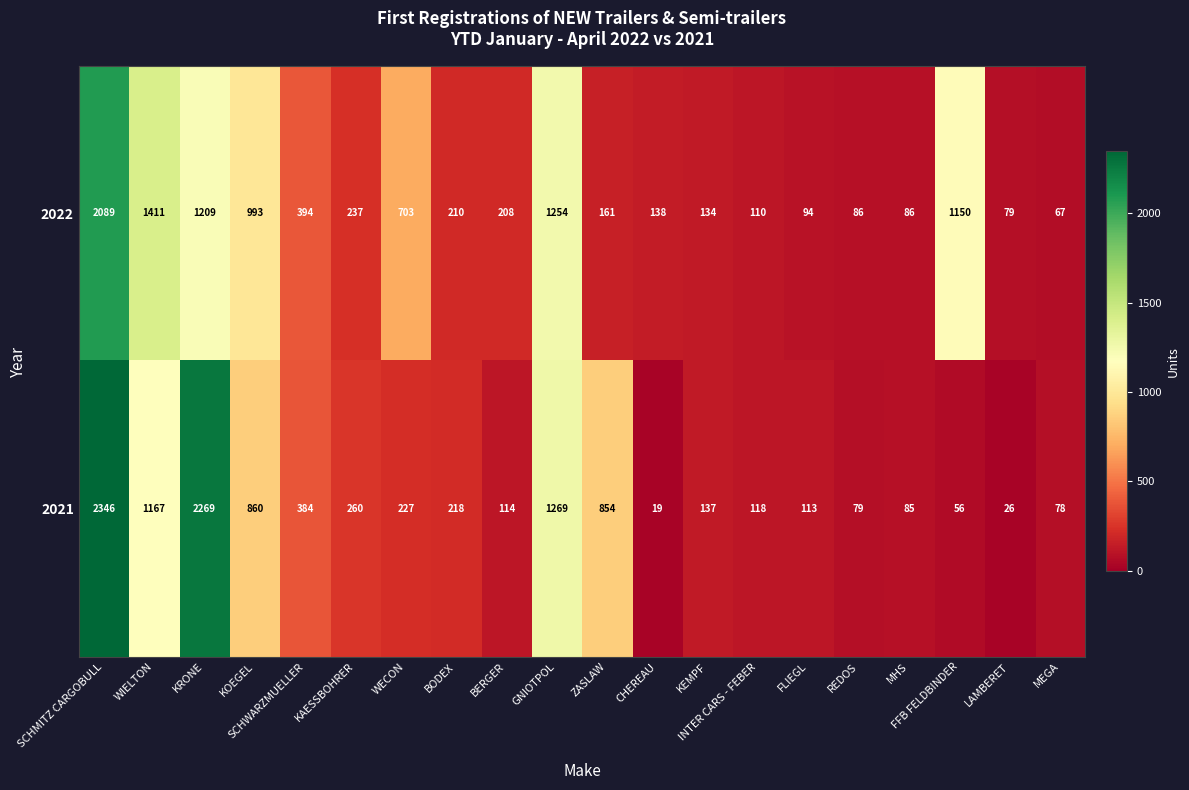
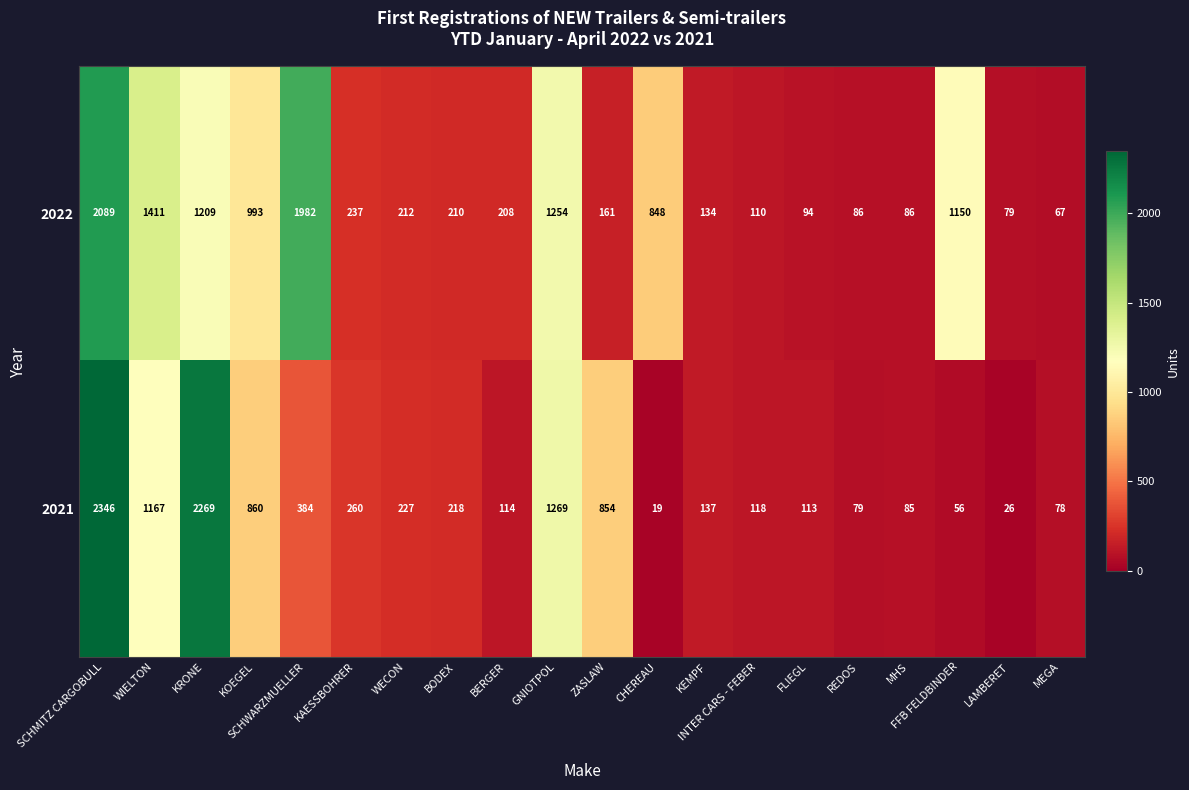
  {
    "2022": {
      "SCHMITZ CARGOBULL": 2089,
      "WIELTON": 1411,
      "KRONE": 1209,
      "KOEGEL": 993,
-     "SCHWARZMUELLER": 394,
+     "SCHWARZMUELLER": 1982,
      "KAESSBOHRER": 237,
-     "WECON": 703,
+     "WECON": 212,
      "BODEX": 210,
      "BERGER": 208,
      "GNIOTPOL": 1254,
      "ZASLAW": 161,
-     "CHEREAU": 138,
+     "CHEREAU": 848,
      "KEMPF": 134,
      "INTER CARS - FEBER": 110,
      "FLIEGL": 94,
      "REDOS": 86,
      "MHS": 86,
      "FFB FELDBINDER": 1150,
      "LAMBERET": 79,
      "MEGA": 67
    },
    "2021": {
      "SCHMITZ CARGOBULL": 2346,
      "WIELTON": 1167,
      "KRONE": 2269,
      "KOEGEL": 860,
      "SCHWARZMUELLER": 384,
      "KAESSBOHRER": 260,
      "WECON": 227,
      "BODEX": 218,
      "BERGER": 114,
      "GNIOTPOL": 1269,
      "ZASLAW": 854,
      "CHEREAU": 19,
      "KEMPF": 137,
      "INTER CARS - FEBER": 118,
      "FLIEGL": 113,
      "REDOS": 79,
      "MHS": 85,
      "FFB FELDBINDER": 56,
      "LAMBERET": 26,
      "MEGA": 78
    }
  }
